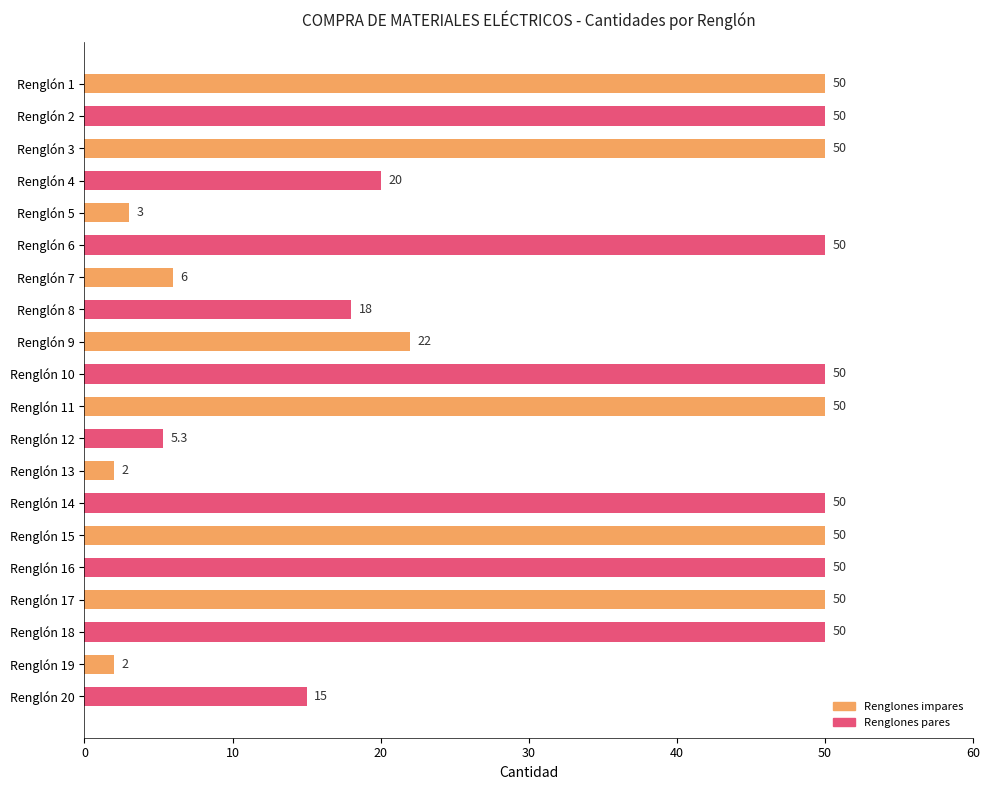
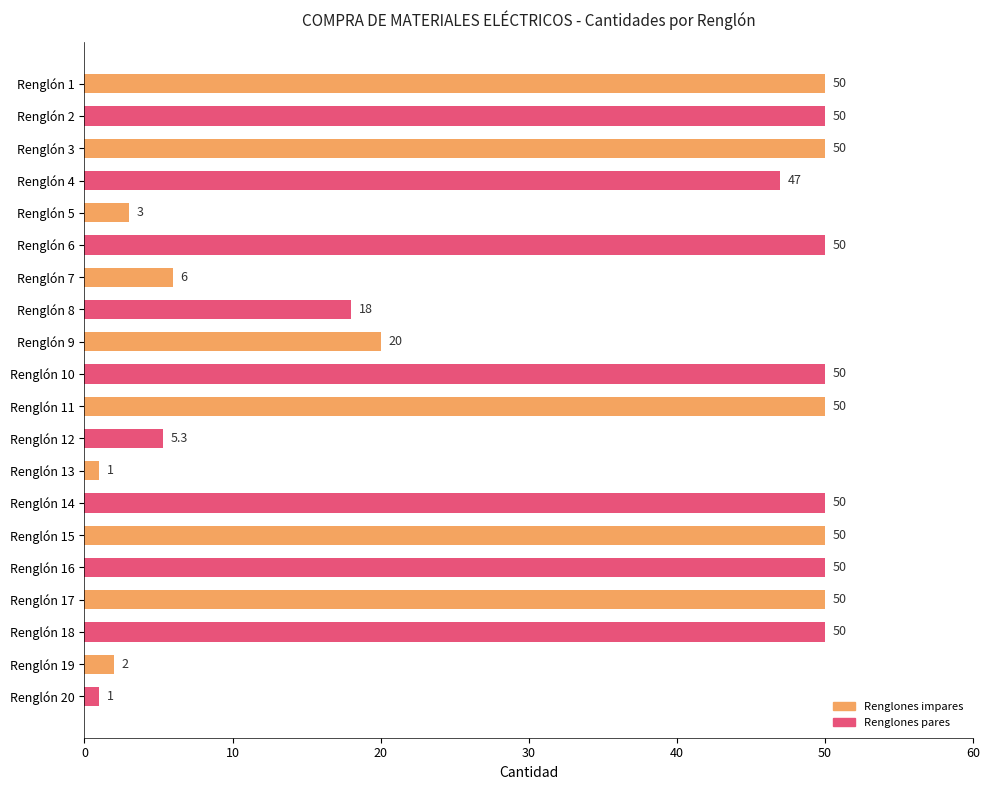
  {
    "Renglón 1": 50,
    "Renglón 2": 50,
    "Renglón 3": 50,
-   "Renglón 4": 20,
+   "Renglón 4": 47,
    "Renglón 5": 3,
    "Renglón 6": 50,
    "Renglón 7": 6,
    "Renglón 8": 18,
-   "Renglón 9": 22,
+   "Renglón 9": 20,
    "Renglón 10": 50,
    "Renglón 11": 50,
    "Renglón 12": 5.3,
-   "Renglón 13": 2,
+   "Renglón 13": 1,
    "Renglón 14": 50,
    "Renglón 15": 50,
    "Renglón 16": 50,
    "Renglón 17": 50,
    "Renglón 18": 50,
    "Renglón 19": 2,
-   "Renglón 20": 15
+   "Renglón 20": 1
  }
